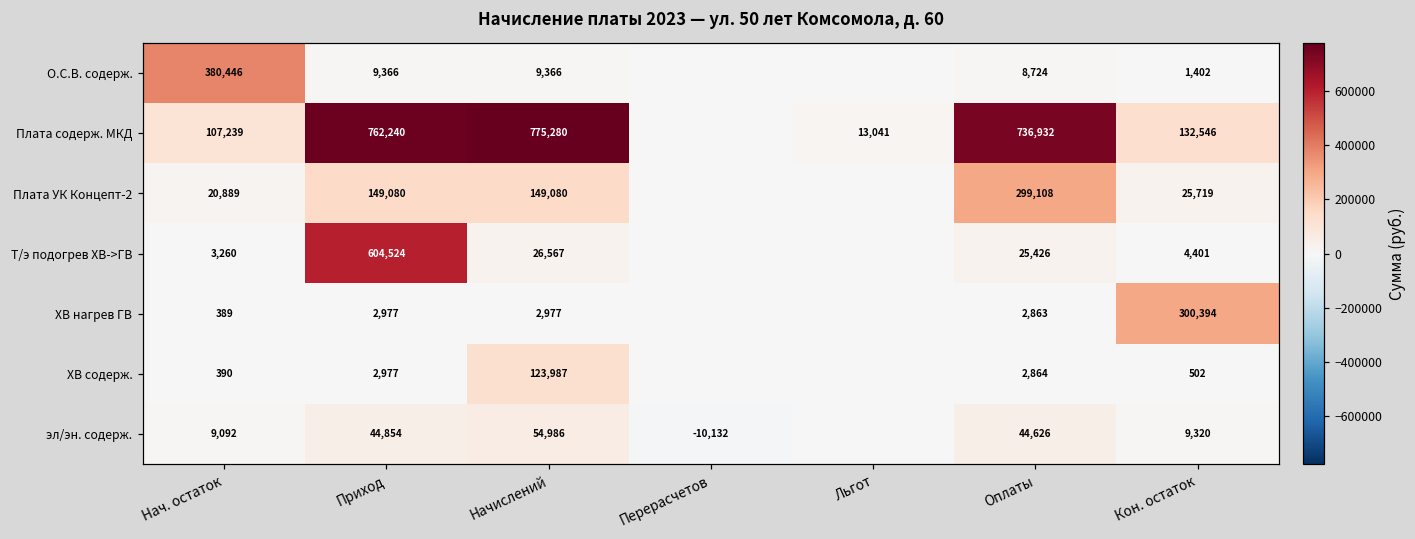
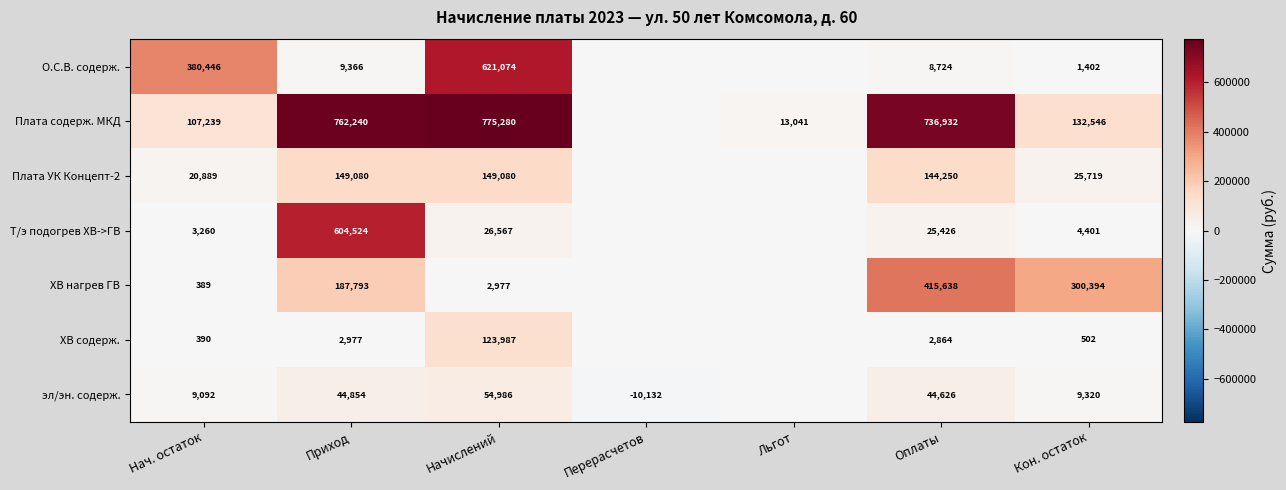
  {
    "О.С.В. содерж.": {
      "Нач. остаток": "380,446",
      "Приход": "9,366",
-     "Начислений": "9,366",
+     "Начислений": "621,074",
      "Оплаты": "8,724",
      "Кон. остаток": "1,402"
    },
    "Плата содерж. МКД": {
      "Нач. остаток": "107,239",
      "Приход": "762,240",
      "Начислений": "775,280",
      "Льгот": "13,041",
      "Оплаты": "736,932",
      "Кон. остаток": "132,546"
    },
    "Плата УК Концепт-2": {
      "Нач. остаток": "20,889",
      "Приход": "149,080",
      "Начислений": "149,080",
-     "Оплаты": "299,108",
+     "Оплаты": "144,250",
      "Кон. остаток": "25,719"
    },
    "Т/э подогрев ХВ->ГВ": {
      "Нач. остаток": "3,260",
      "Приход": "604,524",
      "Начислений": "26,567",
      "Оплаты": "25,426",
      "Кон. остаток": "4,401"
    },
    "ХВ нагрев ГВ": {
      "Нач. остаток": "389",
-     "Приход": "2,977",
+     "Приход": "187,793",
      "Начислений": "2,977",
-     "Оплаты": "2,863",
+     "Оплаты": "415,638",
      "Кон. остаток": "300,394"
    },
    "ХВ содерж.": {
      "Нач. остаток": "390",
      "Приход": "2,977",
      "Начислений": "123,987",
      "Оплаты": "2,864",
      "Кон. остаток": "502"
    },
    "эл/эн. содерж.": {
      "Нач. остаток": "9,092",
      "Приход": "44,854",
      "Начислений": "54,986",
      "Перерасчетов": "-10,132",
      "Оплаты": "44,626",
      "Кон. остаток": "9,320"
    }
  }
